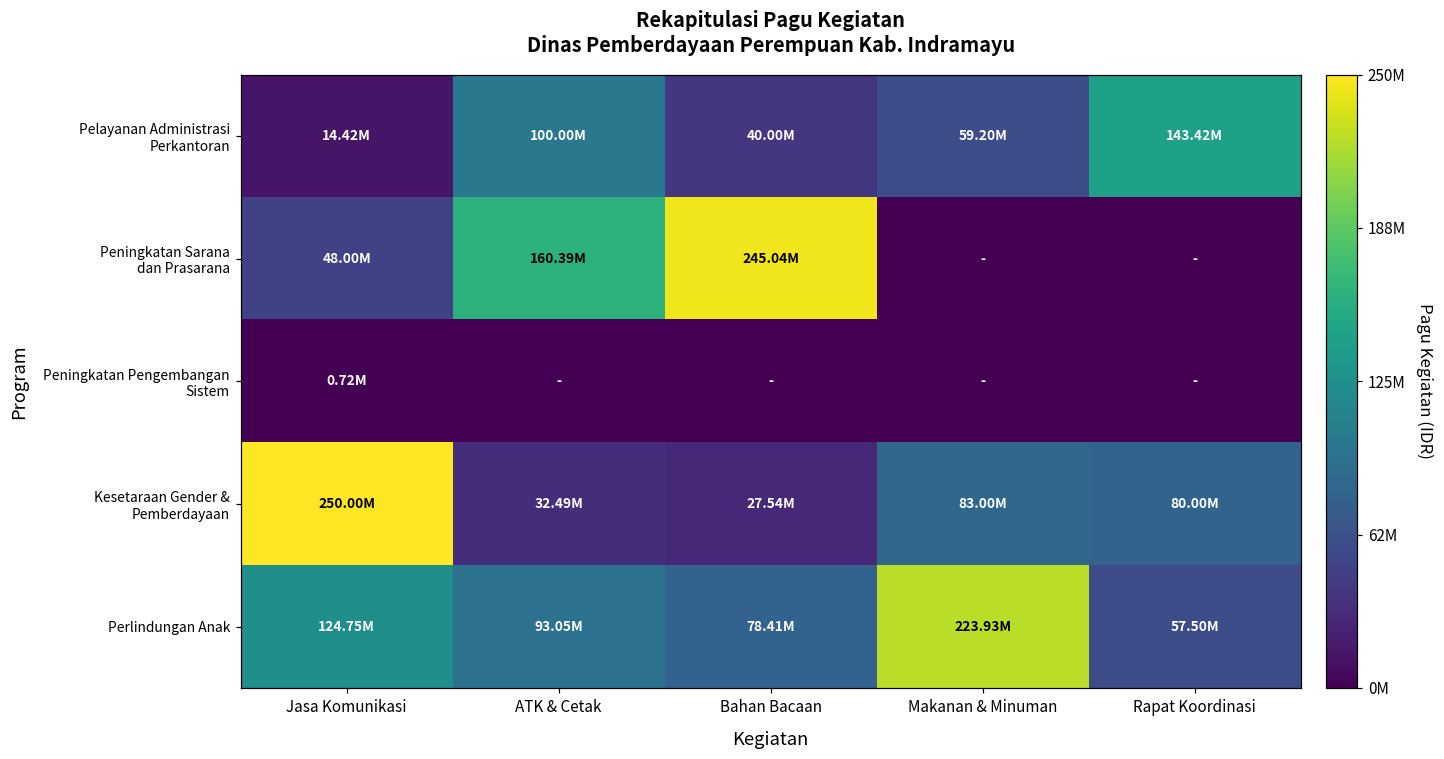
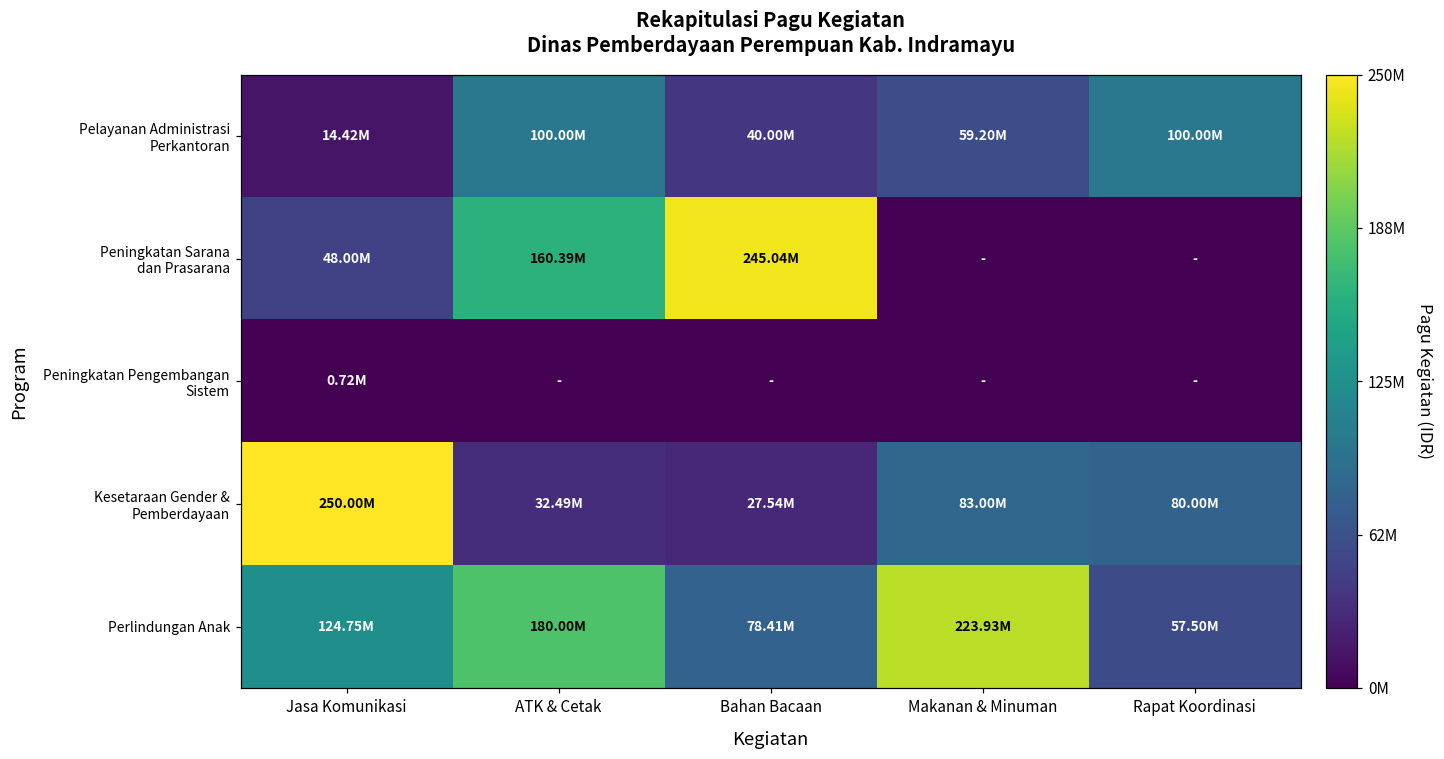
  {
    "Pelayanan Administrasi Perkantoran": {
      "Jasa Komunikasi": "14.42M",
      "ATK & Cetak": "100.00M",
      "Bahan Bacaan": "40.00M",
      "Makanan & Minuman": "59.20M",
-     "Rapat Koordinasi": "143.42M"
+     "Rapat Koordinasi": "100.00M"
    },
    "Peningkatan Sarana dan Prasarana": {
      "Jasa Komunikasi": "48.00M",
      "ATK & Cetak": "160.39M",
      "Bahan Bacaan": "245.04M"
    },
    "Peningkatan Pengembangan Sistem": {
      "Jasa Komunikasi": "0.72M"
    },
    "Kesetaraan Gender & Pemberdayaan": {
      "Jasa Komunikasi": "250.00M",
      "ATK & Cetak": "32.49M",
      "Bahan Bacaan": "27.54M",
      "Makanan & Minuman": "83.00M",
      "Rapat Koordinasi": "80.00M"
    },
    "Perlindungan Anak": {
      "Jasa Komunikasi": "124.75M",
-     "ATK & Cetak": "93.05M",
+     "ATK & Cetak": "180.00M",
      "Bahan Bacaan": "78.41M",
      "Makanan & Minuman": "223.93M",
      "Rapat Koordinasi": "57.50M"
    }
  }
